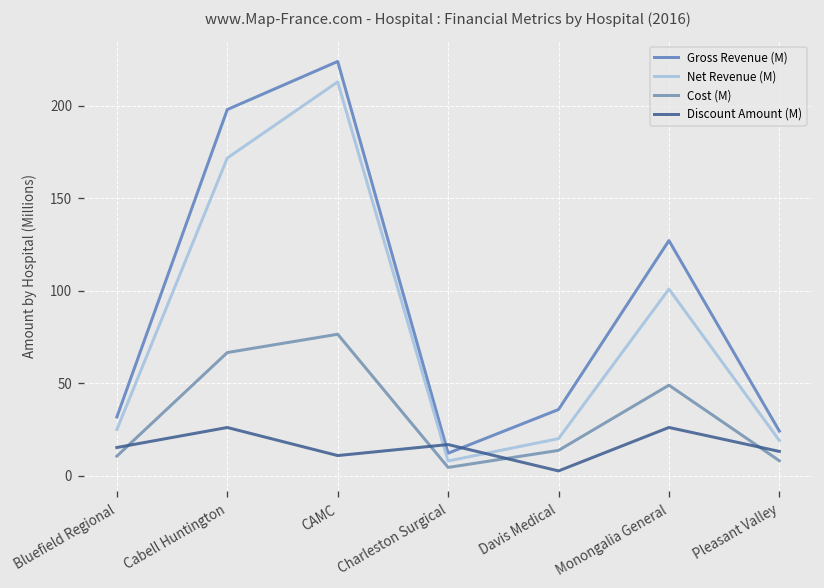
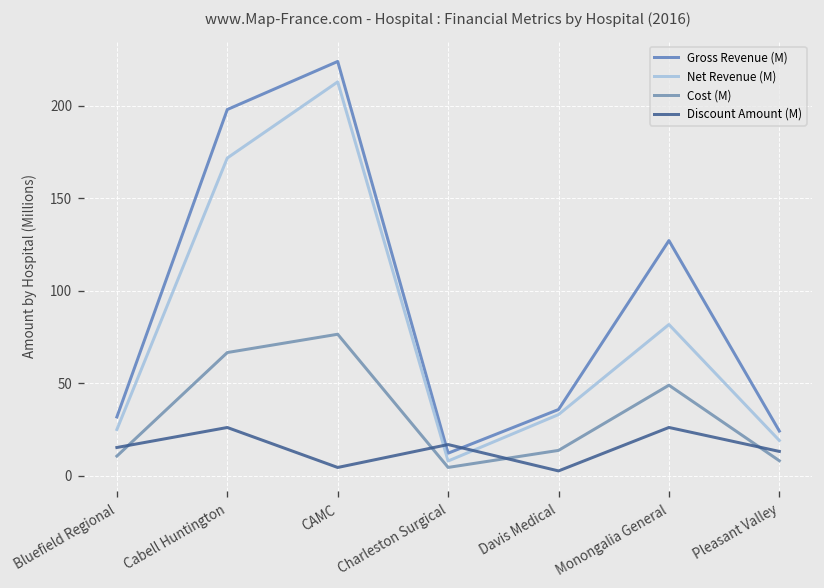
  {
    "Net Revenue (M)": {
      "Bluefield Regional": 25,
      "Cabell Huntington": 172,
      "CAMC": 213,
      "Charleston Surgical": 8,
-     "Davis Medical": 20,
-     "Monongalia General": 101,
+     "Davis Medical": 33,
+     "Monongalia General": 82,
      "Pleasant Valley": 19
    },
    "Discount Amount (M)": {
      "Bluefield Regional": 15,
      "Cabell Huntington": 26,
-     "CAMC": 11,
+     "CAMC": 5,
      "Charleston Surgical": 17,
      "Davis Medical": 3,
      "Monongalia General": 26,
      "Pleasant Valley": 13
    }
  }
